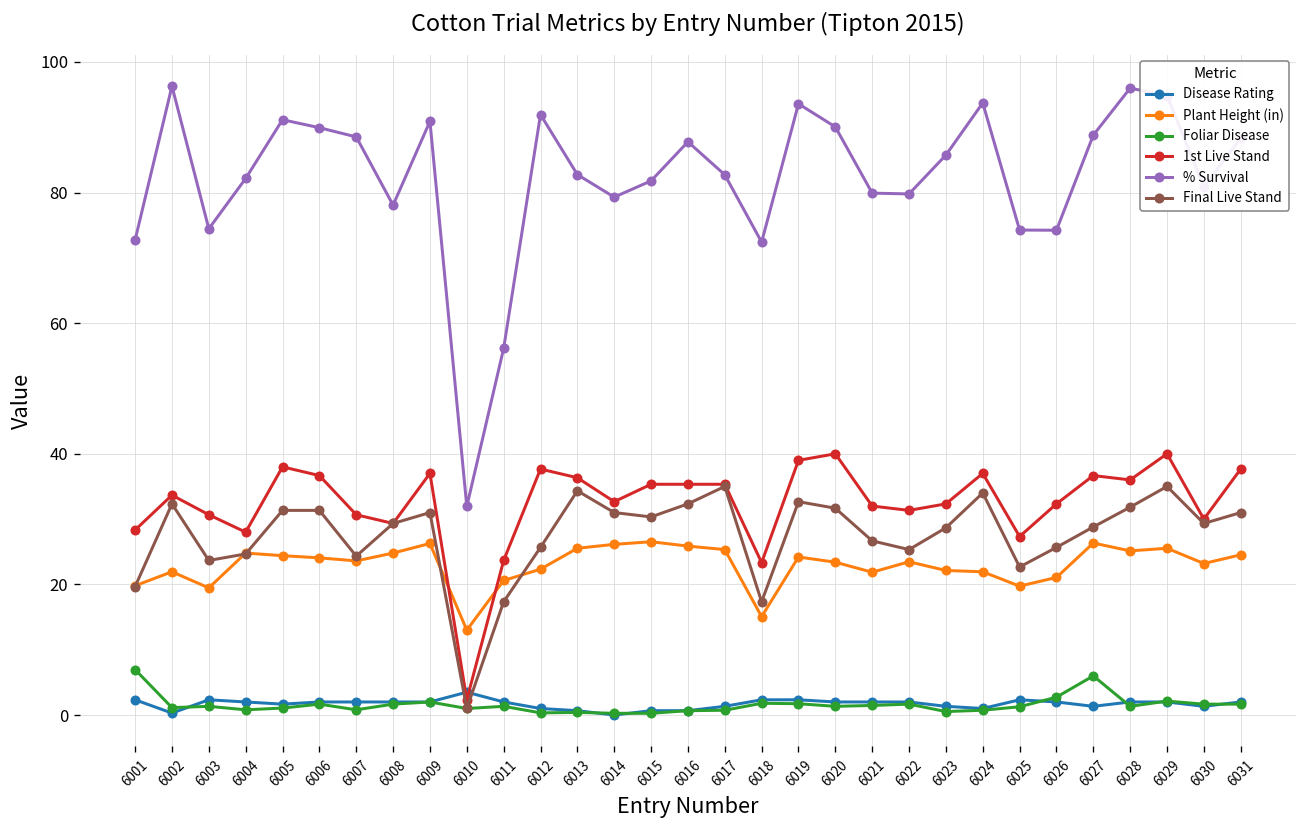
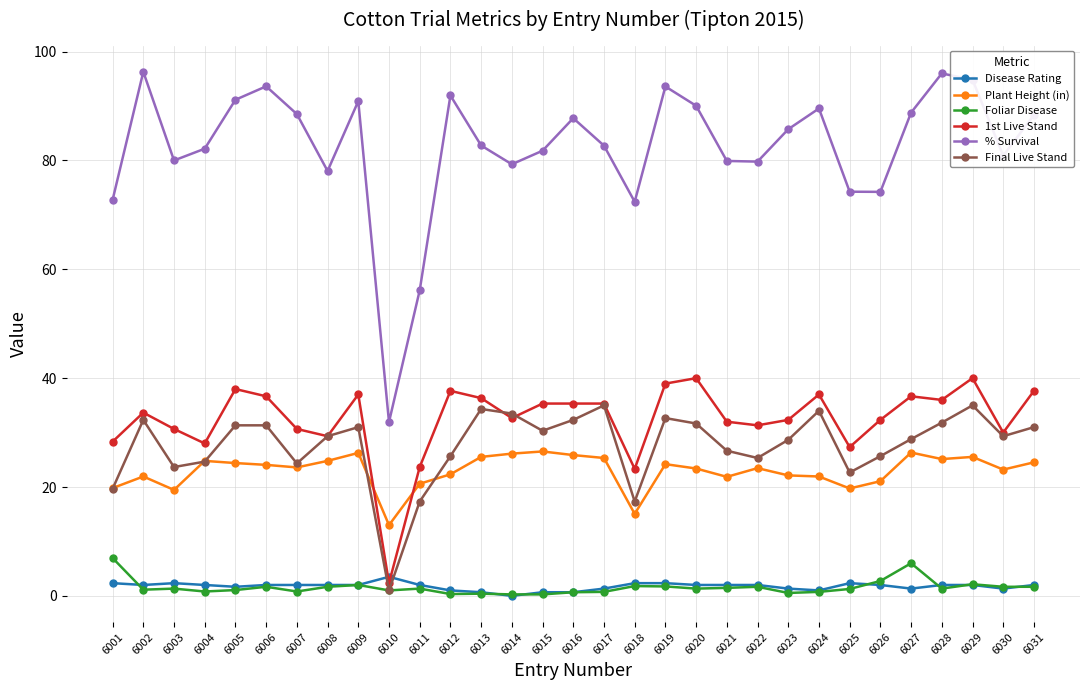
  {
    "Disease Rating": {
      "6001": 2,
-     "6002": 0,
+     "6002": 2,
      "6003": 2,
      "6004": 2,
      "6005": 2,
      "6007": 2,
      "6010": 4,
      "6011": 2,
      "6012": 1,
      "6017": 1,
      "6018": 2,
      "6019": 2,
      "6020": 2,
      "6021": 2,
      "6023": 1,
      "6025": 2,
      "6026": 2,
      "6027": 1,
      "6028": 2
    },
    "Plant Height (in)": {
      "6002": 22,
      "6003": 19,
      "6005": 24,
      "6006": 24,
      "6007": 24,
      "6008": 25,
      "6009": 26,
      "6010": 13,
      "6011": 21,
      "6012": 22,
      "6013": 26,
      "6014": 26,
      "6015": 27,
      "6016": 26,
      "6017": 25,
      "6018": 15,
      "6019": 24,
      "6020": 23,
      "6021": 22,
      "6022": 23,
      "6023": 22,
      "6024": 22,
      "6025": 20,
      "6026": 21,
      "6027": 26,
      "6028": 25,
      "6029": 26,
      "6030": 23,
      "6031": 25
    },
    "Foliar Disease": {
      "6001": 7,
      "6002": 1,
      "6003": 1,
      "6004": 1,
      "6005": 1,
      "6007": 1,
      "6011": 1,
      "6012": 0,
      "6017": 1,
      "6018": 2,
      "6019": 2,
      "6020": 1,
      "6021": 1,
      "6023": 1,
      "6025": 1,
      "6026": 3,
      "6027": 6,
      "6028": 1
    },
    "1st Live Stand": {
      "6001": 28,
      "6002": 34,
      "6003": 31,
      "6004": 28,
      "6005": 38,
      "6006": 37,
      "6007": 31,
      "6009": 37,
      "6010": 2,
      "6011": 24,
      "6012": 38,
      "6013": 36,
      "6014": 33,
      "6015": 35,
      "6016": 35,
      "6018": 23,
      "6019": 39,
      "6020": 40,
      "6021": 32,
      "6022": 31,
      "6023": 32,
      "6024": 37,
      "6025": 27,
      "6026": 32,
      "6027": 37,
      "6028": 36,
      "6029": 40,
      "6030": 30,
      "6031": 38
    },
    "% Survival": {
      "6001": 73,
      "6002": 96,
-     "6003": 74,
+     "6003": 80,
      "6004": 82,
      "6005": 91,
-     "6006": 90,
+     "6006": 94,
      "6007": 89,
      "6008": 78,
      "6009": 91,
      "6010": 32,
      "6011": 56,
      "6012": 92,
      "6013": 83,
      "6014": 79,
      "6015": 82,
      "6016": 88,
      "6017": 83,
      "6018": 72,
      "6019": 94,
      "6020": 90,
      "6021": 80,
      "6022": 80,
      "6023": 86,
-     "6024": 94,
+     "6024": 90,
      "6025": 74,
      "6026": 74,
      "6027": 89,
      "6028": 96
    },
    "Final Live Stand": {
      "6002": 32,
      "6003": 24,
      "6005": 31,
      "6006": 31,
      "6007": 24,
      "6009": 31,
      "6011": 17,
      "6012": 26,
      "6013": 34,
-     "6014": 31,
+     "6014": 34,
      "6015": 30,
      "6016": 32,
      "6018": 17,
      "6019": 33,
      "6020": 32,
      "6021": 27,
      "6022": 25,
      "6023": 29,
      "6024": 34,
      "6025": 23,
      "6026": 26,
      "6027": 29,
      "6028": 32,
      "6029": 35,
      "6030": 29,
      "6031": 31
    }
  }
